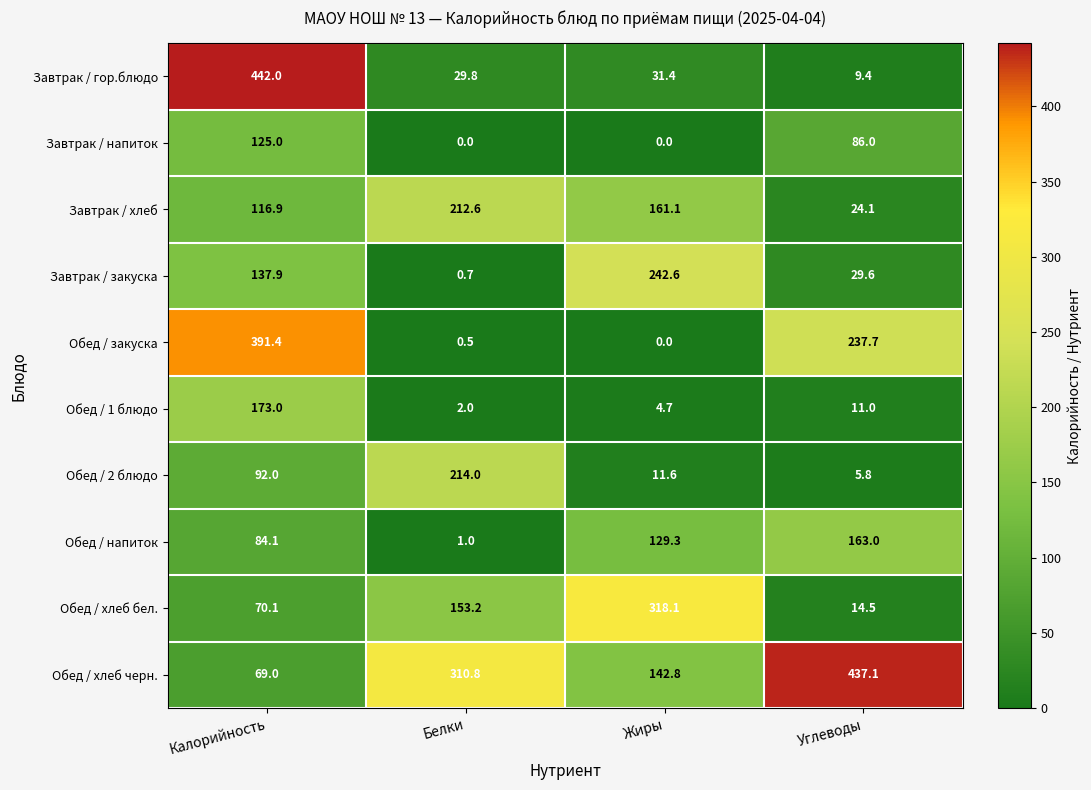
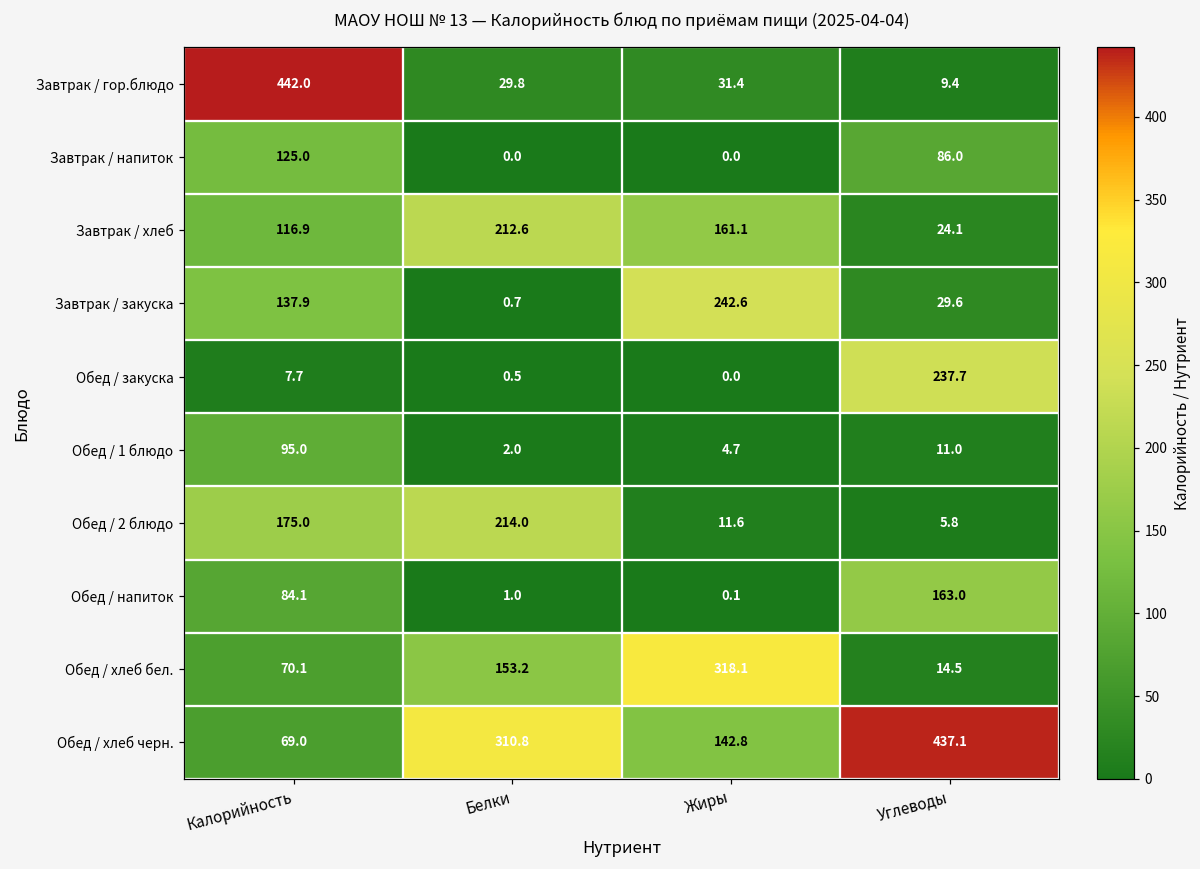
  {
    "Завтрак / гор.блюдо": {
      "Калорийность": 442.0,
      "Белки": 29.8,
      "Жиры": 31.4,
      "Углеводы": 9.4
    },
    "Завтрак / напиток": {
      "Калорийность": 125.0,
      "Белки": 0.0,
      "Жиры": 0.0,
      "Углеводы": 86.0
    },
    "Завтрак / хлеб": {
      "Калорийность": 116.9,
      "Белки": 212.6,
      "Жиры": 161.1,
      "Углеводы": 24.1
    },
    "Завтрак / закуска": {
      "Калорийность": 137.9,
      "Белки": 0.7,
      "Жиры": 242.6,
      "Углеводы": 29.6
    },
    "Обед / закуска": {
-     "Калорийность": 391.4,
+     "Калорийность": 7.7,
      "Белки": 0.5,
      "Жиры": 0.0,
      "Углеводы": 237.7
    },
    "Обед / 1 блюдо": {
-     "Калорийность": 173.0,
+     "Калорийность": 95.0,
      "Белки": 2.0,
      "Жиры": 4.7,
      "Углеводы": 11.0
    },
    "Обед / 2 блюдо": {
-     "Калорийность": 92.0,
+     "Калорийность": 175.0,
      "Белки": 214.0,
      "Жиры": 11.6,
      "Углеводы": 5.8
    },
    "Обед / напиток": {
      "Калорийность": 84.1,
      "Белки": 1.0,
-     "Жиры": 129.3,
+     "Жиры": 0.1,
      "Углеводы": 163.0
    },
    "Обед / хлеб бел.": {
      "Калорийность": 70.1,
      "Белки": 153.2,
      "Жиры": 318.1,
      "Углеводы": 14.5
    },
    "Обед / хлеб черн.": {
      "Калорийность": 69.0,
      "Белки": 310.8,
      "Жиры": 142.8,
      "Углеводы": 437.1
    }
  }
